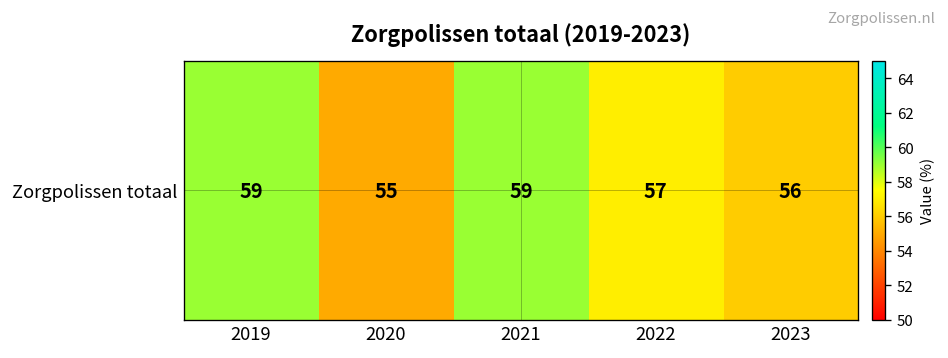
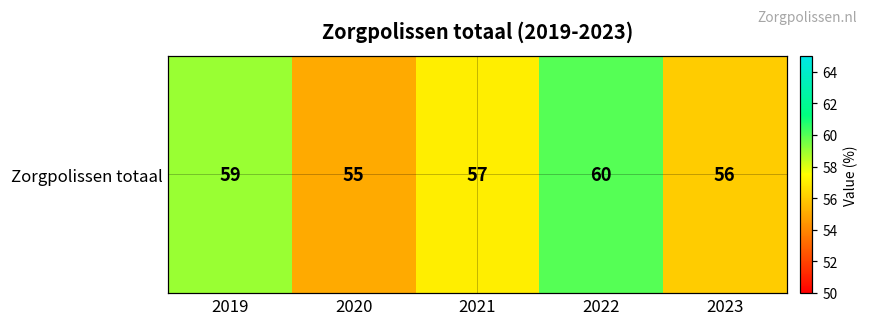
  {
    "Zorgpolissen totaal": {
      "2019": 59,
      "2020": 55,
-     "2021": 59,
-     "2022": 57,
+     "2021": 57,
+     "2022": 60,
      "2023": 56
    }
  }
